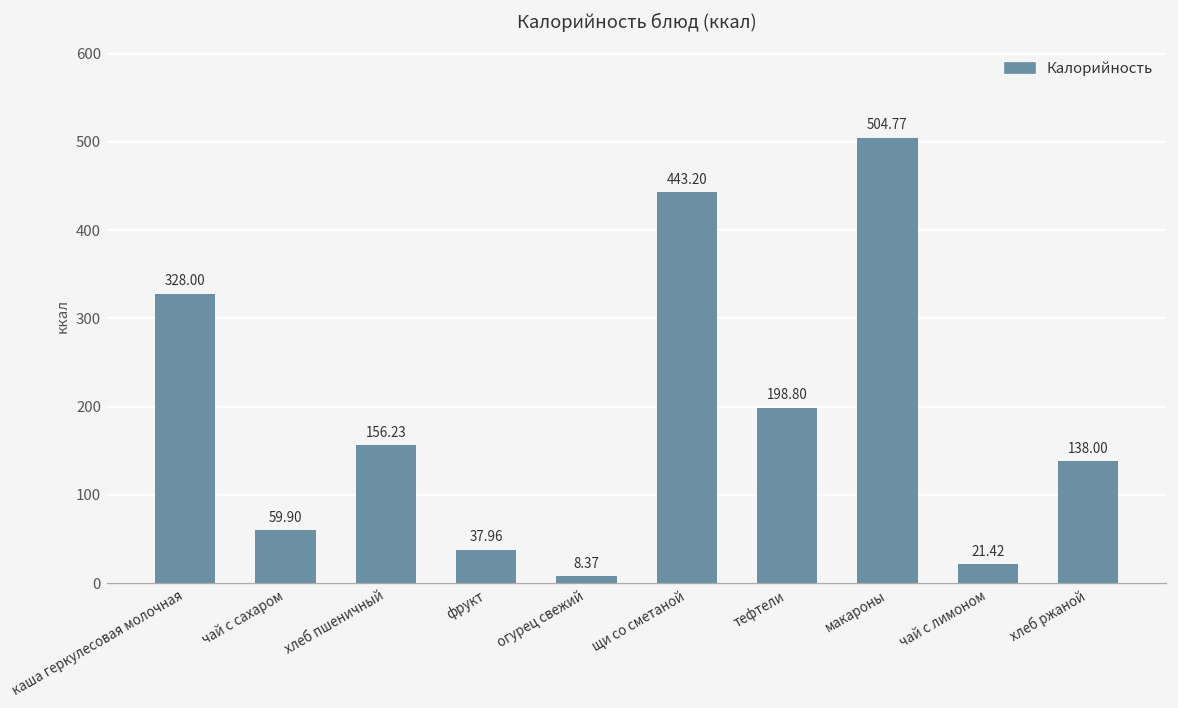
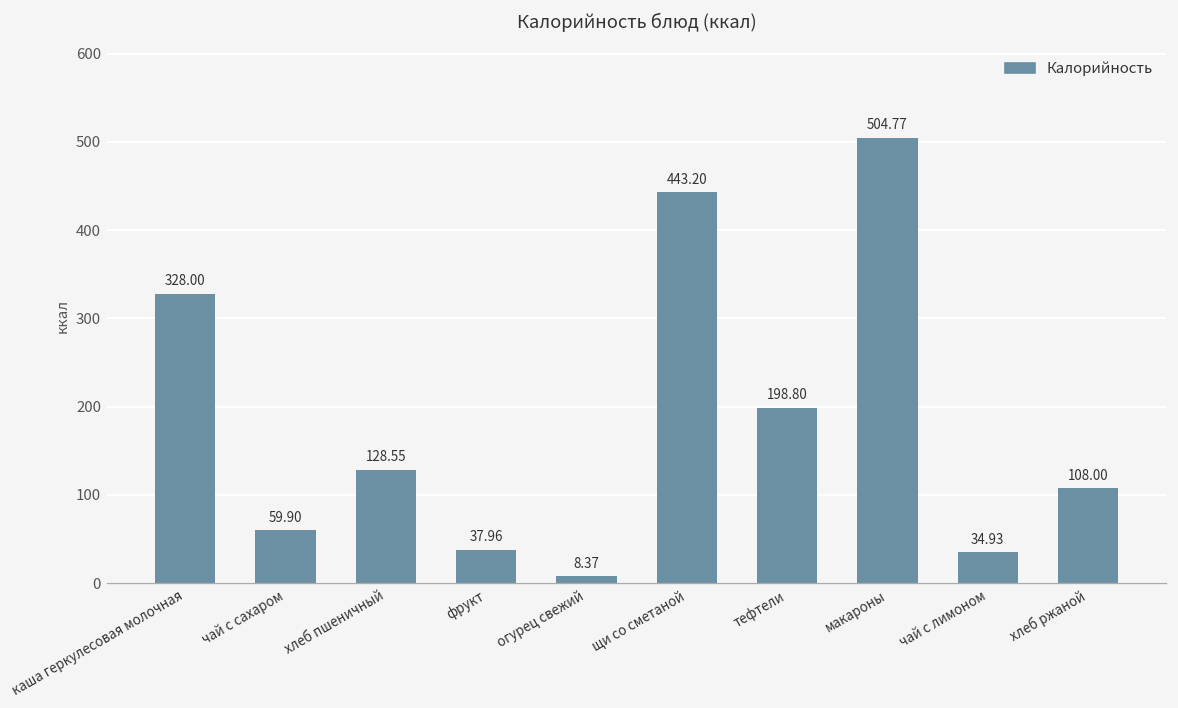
  {
    "каша геркулесовая молочная": 328.00,
    "чай с сахаром": 59.90,
-   "хлеб пшеничный": 156.23,
+   "хлеб пшеничный": 128.55,
    "фрукт": 37.96,
    "огурец свежий": 8.37,
    "щи со сметаной": 443.20,
    "тефтели": 198.80,
    "макароны": 504.77,
-   "чай с лимоном": 21.42,
-   "хлеб ржаной": 138.00
+   "чай с лимоном": 34.93,
+   "хлеб ржаной": 108.00
  }
